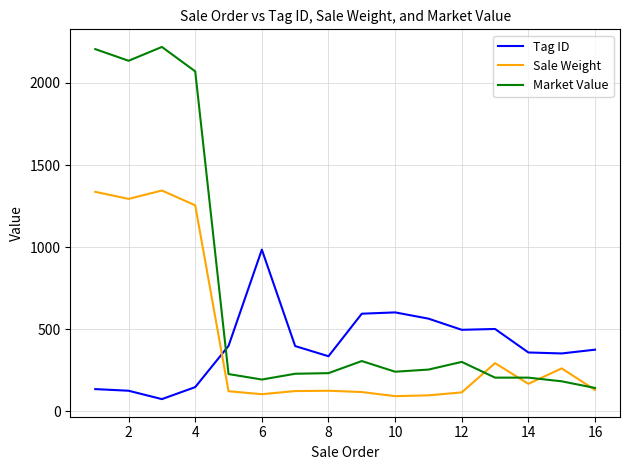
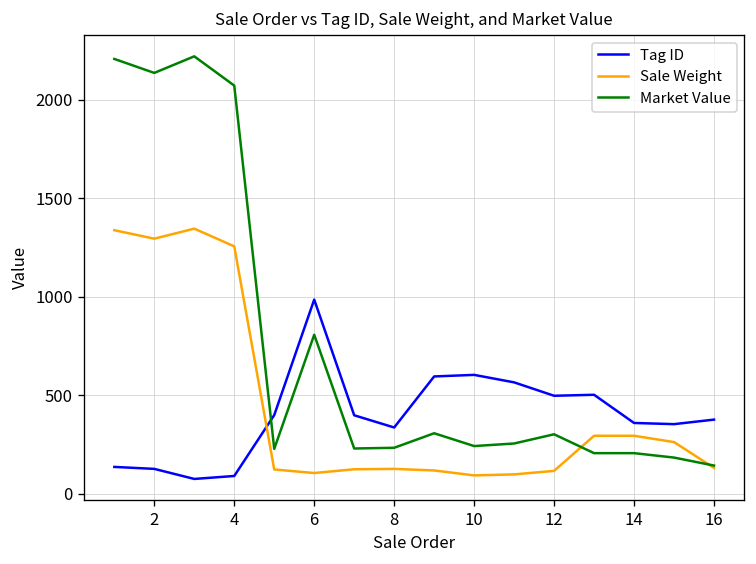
  {
    "Tag ID": {
      "2": 130,
-     "4": 150,
+     "4": 90,
      "6": 990,
      "8": 340,
      "10": 600,
      "12": 500,
      "14": 360,
      "16": 380
    },
    "Sale Weight": {
      "2": 1290,
      "4": 1260,
      "6": 110,
      "8": 130,
      "10": 90,
      "12": 120,
-     "14": 170
+     "14": 290
    },
    "Market Value": {
      "2": 2140,
      "4": 2070,
-     "6": 190,
+     "6": 810,
      "8": 230,
      "10": 240,
      "12": 300,
      "14": 210
    }
  }
